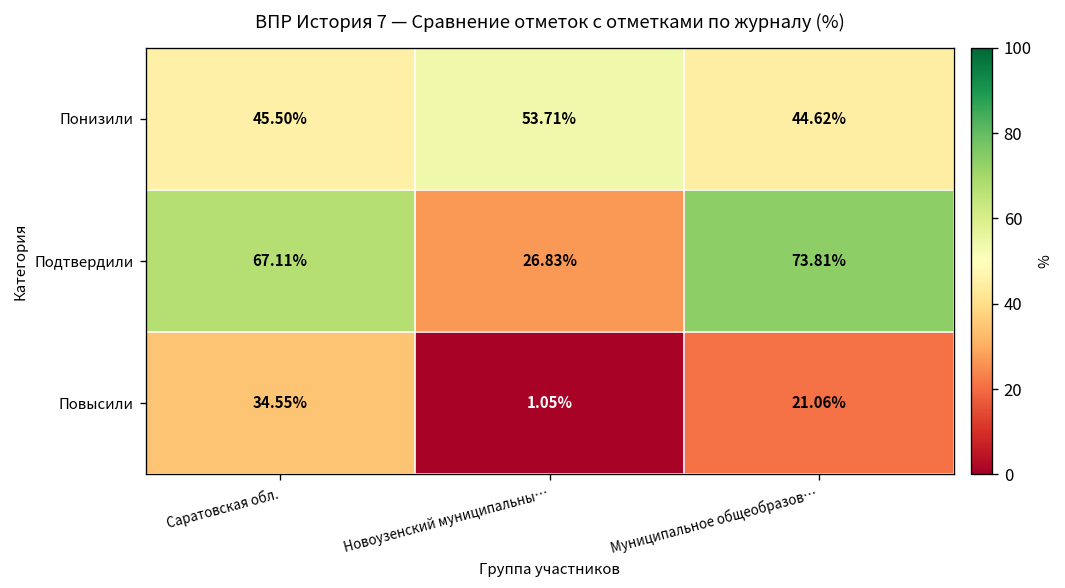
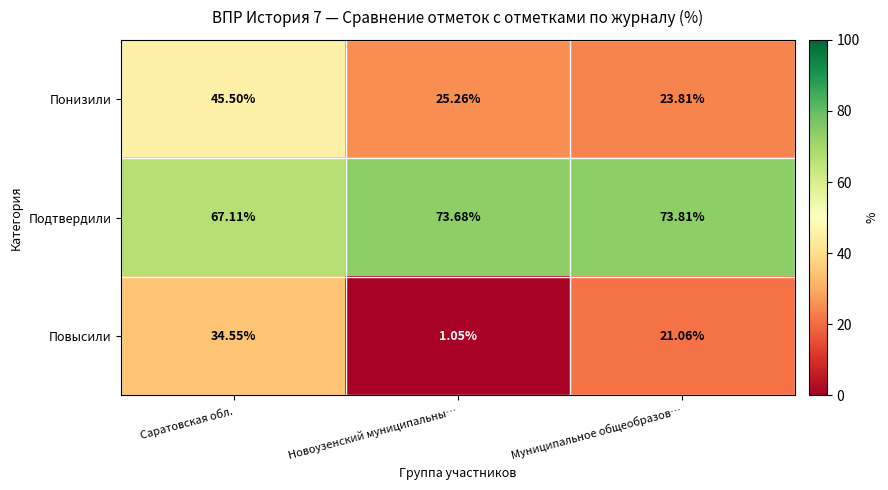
  {
    "Понизили": {
      "Саратовская обл.": "45.50%",
-     "Новоузенский муниципальны…": "53.71%",
-     "Муниципальное общеобразов…": "44.62%"
+     "Новоузенский муниципальны…": "25.26%",
+     "Муниципальное общеобразов…": "23.81%"
    },
    "Подтвердили": {
      "Саратовская обл.": "67.11%",
-     "Новоузенский муниципальны…": "26.83%",
+     "Новоузенский муниципальны…": "73.68%",
      "Муниципальное общеобразов…": "73.81%"
    },
    "Повысили": {
      "Саратовская обл.": "34.55%",
      "Новоузенский муниципальны…": "1.05%",
      "Муниципальное общеобразов…": "21.06%"
    }
  }
